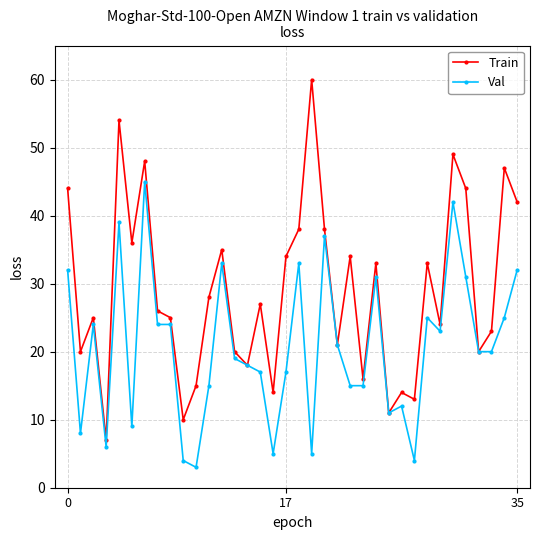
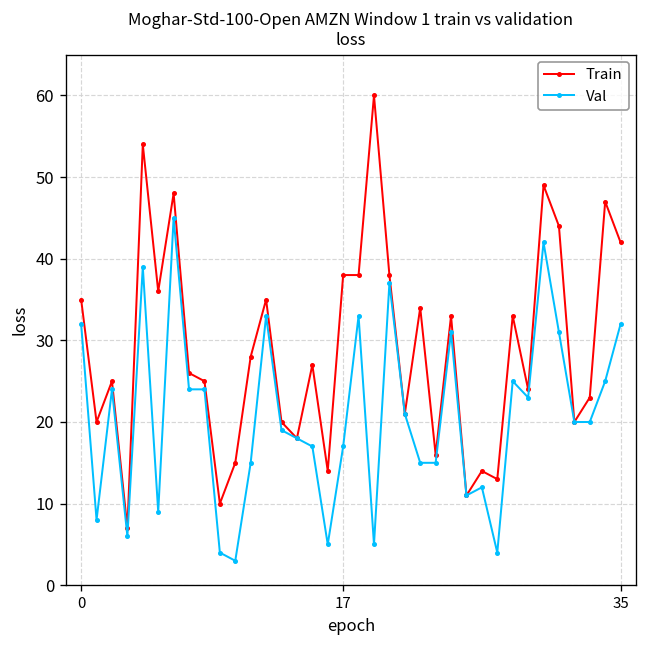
  {
    "Train": {
-     "0": 44,
-     "17": 34,
+     "0": 35,
+     "17": 38,
      "35": 42
    },
    "Val": {
      "0": 32,
      "17": 17,
      "35": 32
    }
  }
